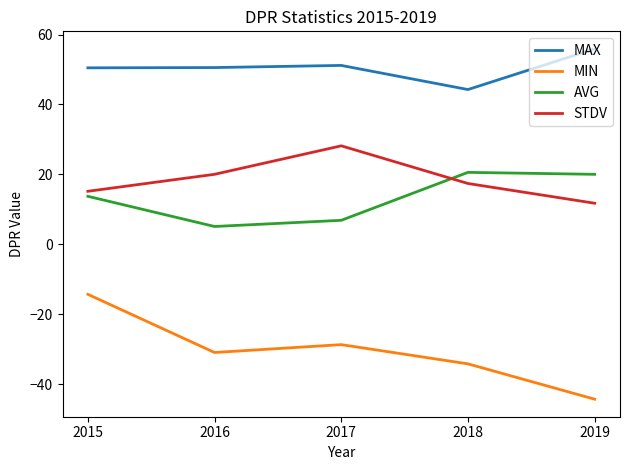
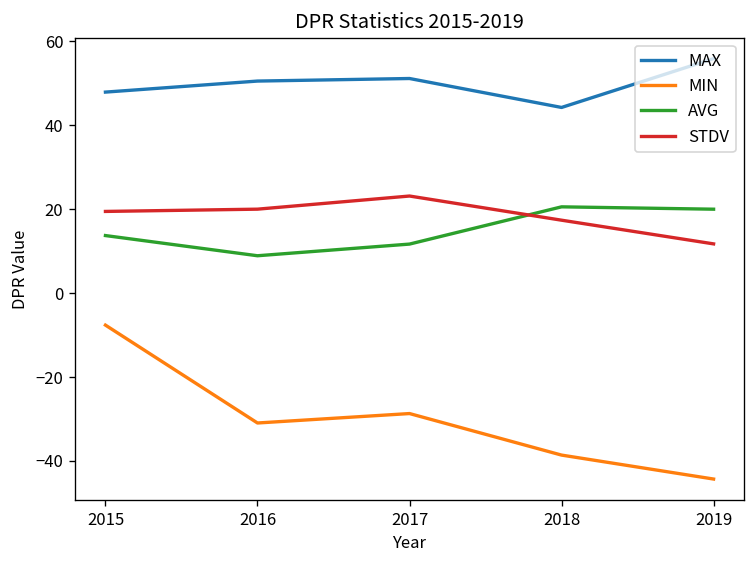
  {
    "MAX": {
-     "2015": 50,
+     "2015": 48,
      "2016": 51,
      "2017": 51,
      "2018": 44
    },
    "MIN": {
-     "2015": -14,
+     "2015": -8,
      "2016": -31,
      "2017": -29,
-     "2018": -34,
+     "2018": -39,
      "2019": -44
    },
    "AVG": {
      "2015": 14,
-     "2016": 5,
-     "2017": 7,
+     "2016": 9,
+     "2017": 12,
      "2018": 21,
      "2019": 20
    },
    "STDV": {
-     "2015": 15,
+     "2015": 19,
      "2016": 20,
-     "2017": 28,
+     "2017": 23,
      "2018": 17,
      "2019": 12
    }
  }
